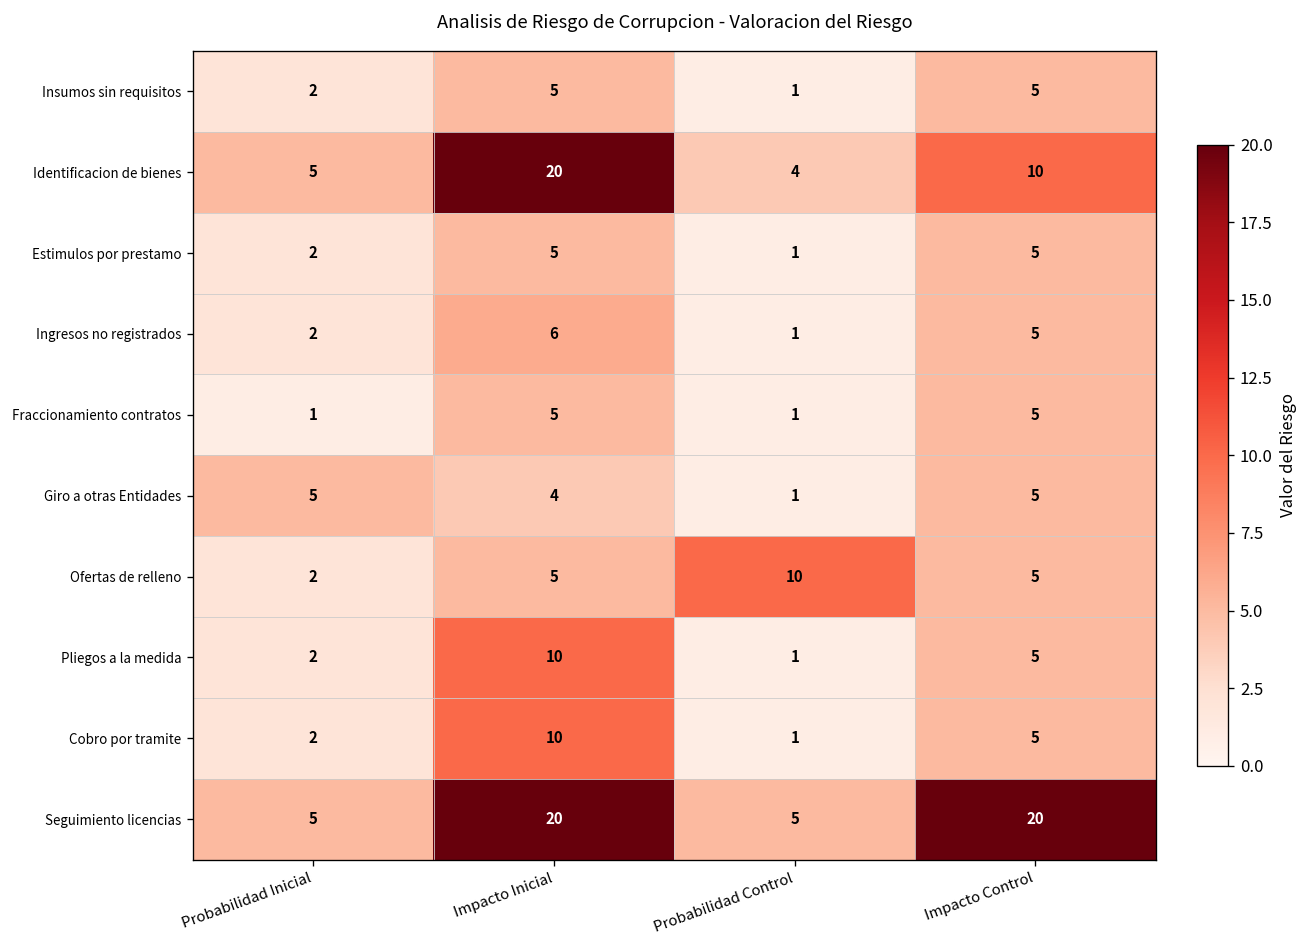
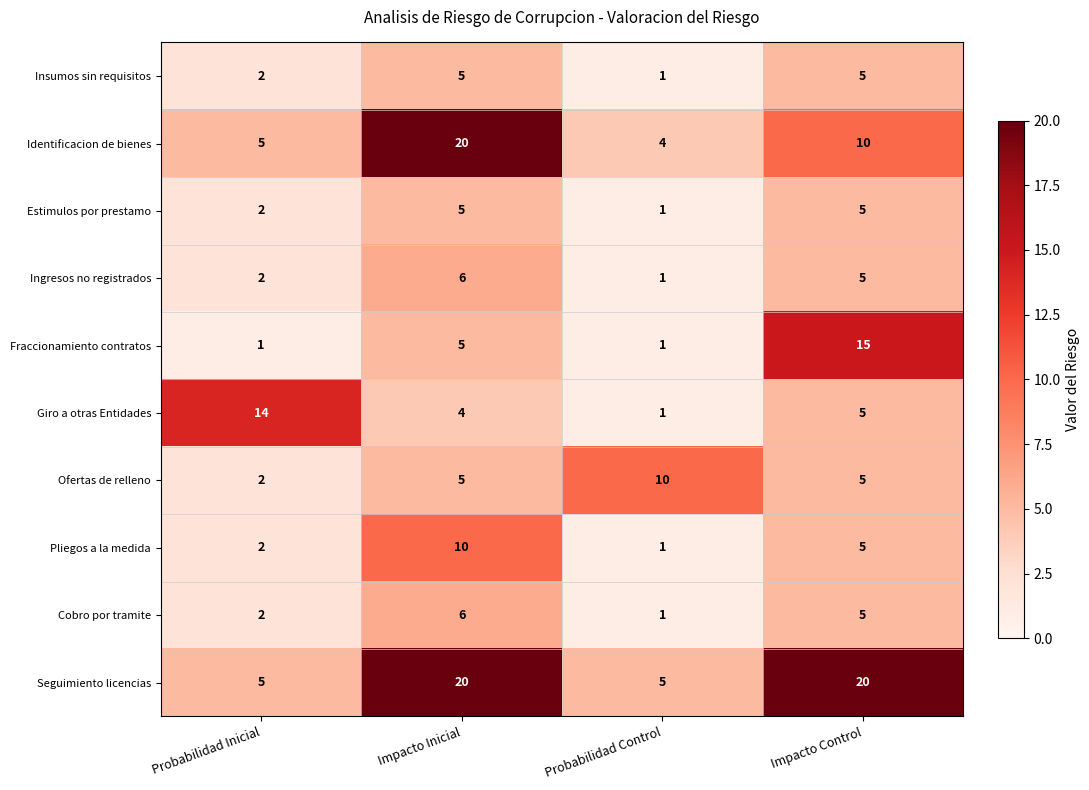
  {
    "Insumos sin requisitos": {
      "Probabilidad Inicial": 2,
      "Impacto Inicial": 5,
      "Probabilidad Control": 1,
      "Impacto Control": 5
    },
    "Identificacion de bienes": {
      "Probabilidad Inicial": 5,
      "Impacto Inicial": 20,
      "Probabilidad Control": 4,
      "Impacto Control": 10
    },
    "Estimulos por prestamo": {
      "Probabilidad Inicial": 2,
      "Impacto Inicial": 5,
      "Probabilidad Control": 1,
      "Impacto Control": 5
    },
    "Ingresos no registrados": {
      "Probabilidad Inicial": 2,
      "Impacto Inicial": 6,
      "Probabilidad Control": 1,
      "Impacto Control": 5
    },
    "Fraccionamiento contratos": {
      "Probabilidad Inicial": 1,
      "Impacto Inicial": 5,
      "Probabilidad Control": 1,
-     "Impacto Control": 5
+     "Impacto Control": 15
    },
    "Giro a otras Entidades": {
-     "Probabilidad Inicial": 5,
+     "Probabilidad Inicial": 14,
      "Impacto Inicial": 4,
      "Probabilidad Control": 1,
      "Impacto Control": 5
    },
    "Ofertas de relleno": {
      "Probabilidad Inicial": 2,
      "Impacto Inicial": 5,
      "Probabilidad Control": 10,
      "Impacto Control": 5
    },
    "Pliegos a la medida": {
      "Probabilidad Inicial": 2,
      "Impacto Inicial": 10,
      "Probabilidad Control": 1,
      "Impacto Control": 5
    },
    "Cobro por tramite": {
      "Probabilidad Inicial": 2,
-     "Impacto Inicial": 10,
+     "Impacto Inicial": 6,
      "Probabilidad Control": 1,
      "Impacto Control": 5
    },
    "Seguimiento licencias": {
      "Probabilidad Inicial": 5,
      "Impacto Inicial": 20,
      "Probabilidad Control": 5,
      "Impacto Control": 20
    }
  }
